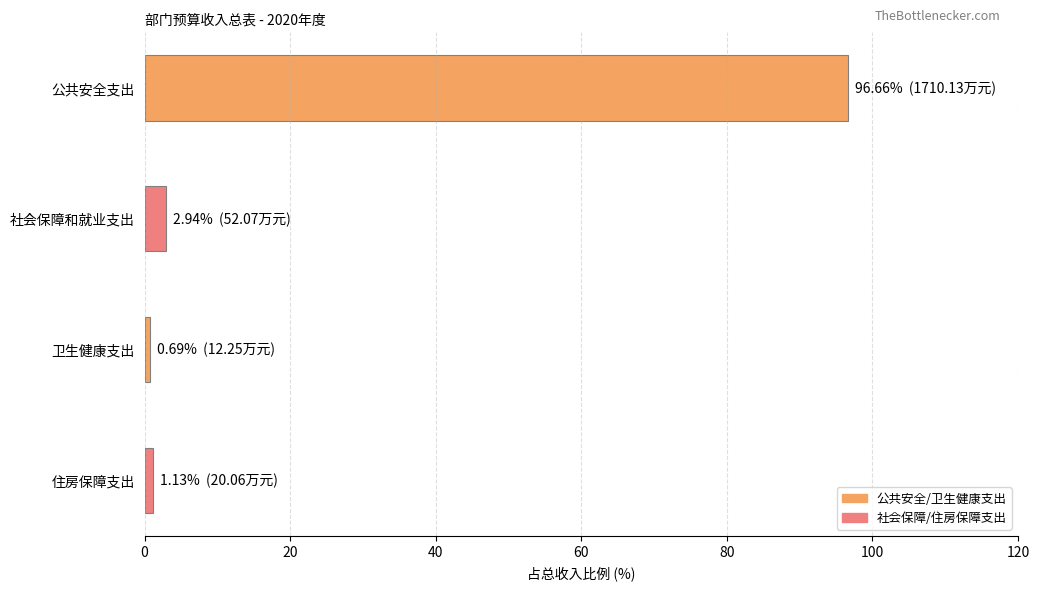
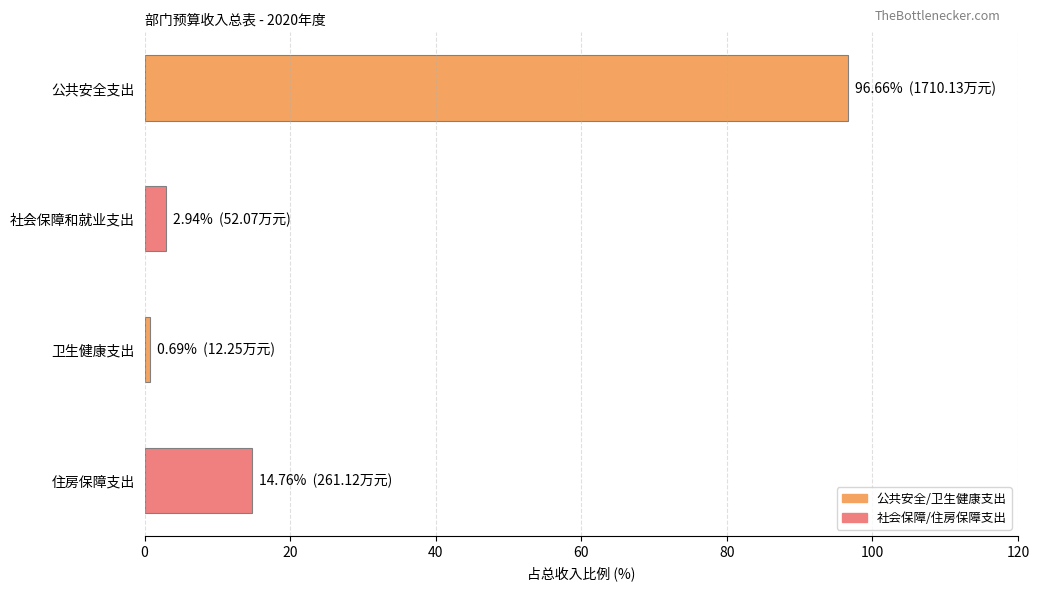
  {
    "公共安全支出": "96.66%",
    "社会保障和就业支出": "2.94%",
    "卫生健康支出": "0.69%",
-   "住房保障支出": "1.13% (20.06万元)"
+   "住房保障支出": "14.76% (261.12万元)"
  }
